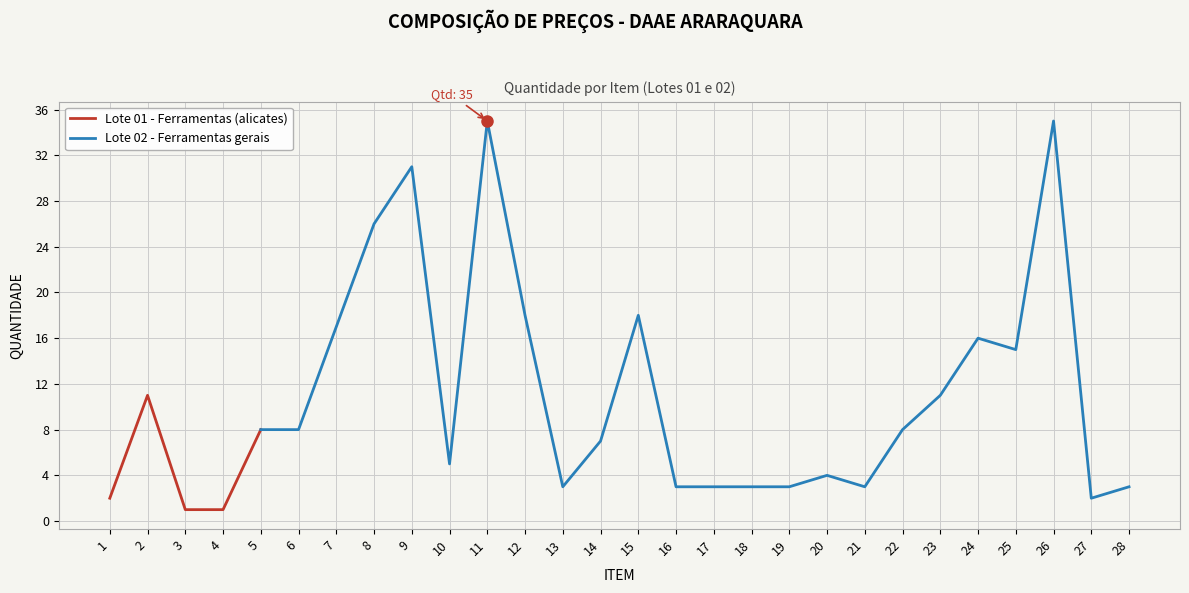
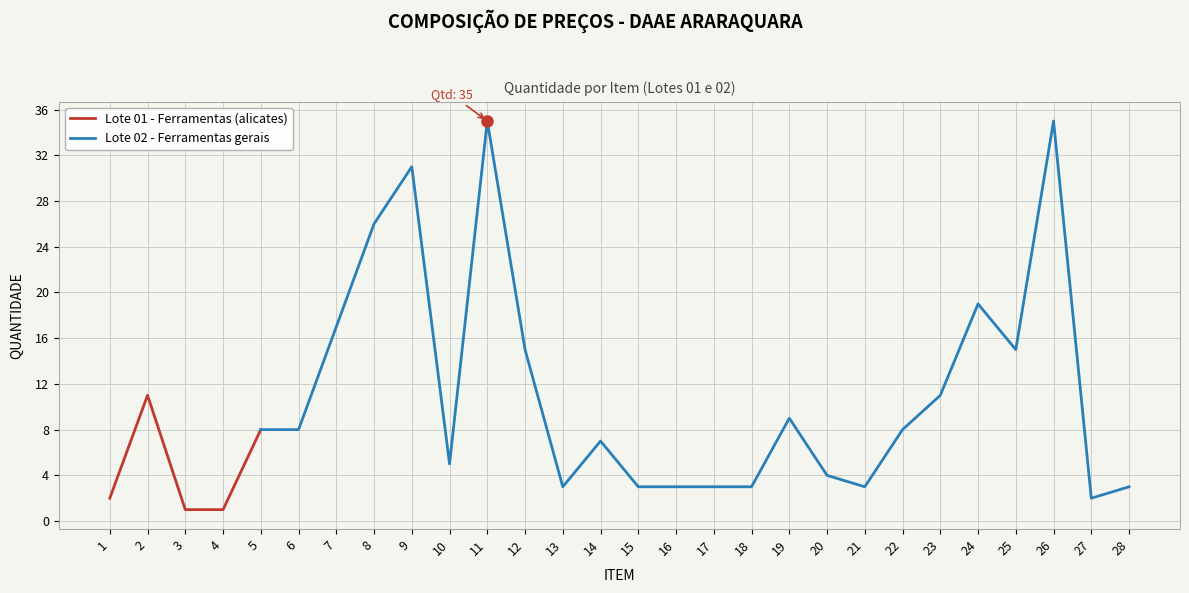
  {
    "Lote 02 - Ferramentas gerais": {
      "6": 8,
      "7": 17,
      "8": 26,
      "9": 31,
      "10": 5,
-     "12": 18,
+     "12": 15,
      "13": 3,
      "14": 7,
-     "15": 18,
+     "15": 3,
      "16": 3,
      "17": 3,
      "18": 3,
-     "19": 3,
+     "19": 9,
      "20": 4,
      "21": 3,
      "22": 8,
      "23": 11,
-     "24": 16,
+     "24": 19,
      "25": 15,
      "26": 35,
      "27": 2,
      "28": 3
    }
  }
